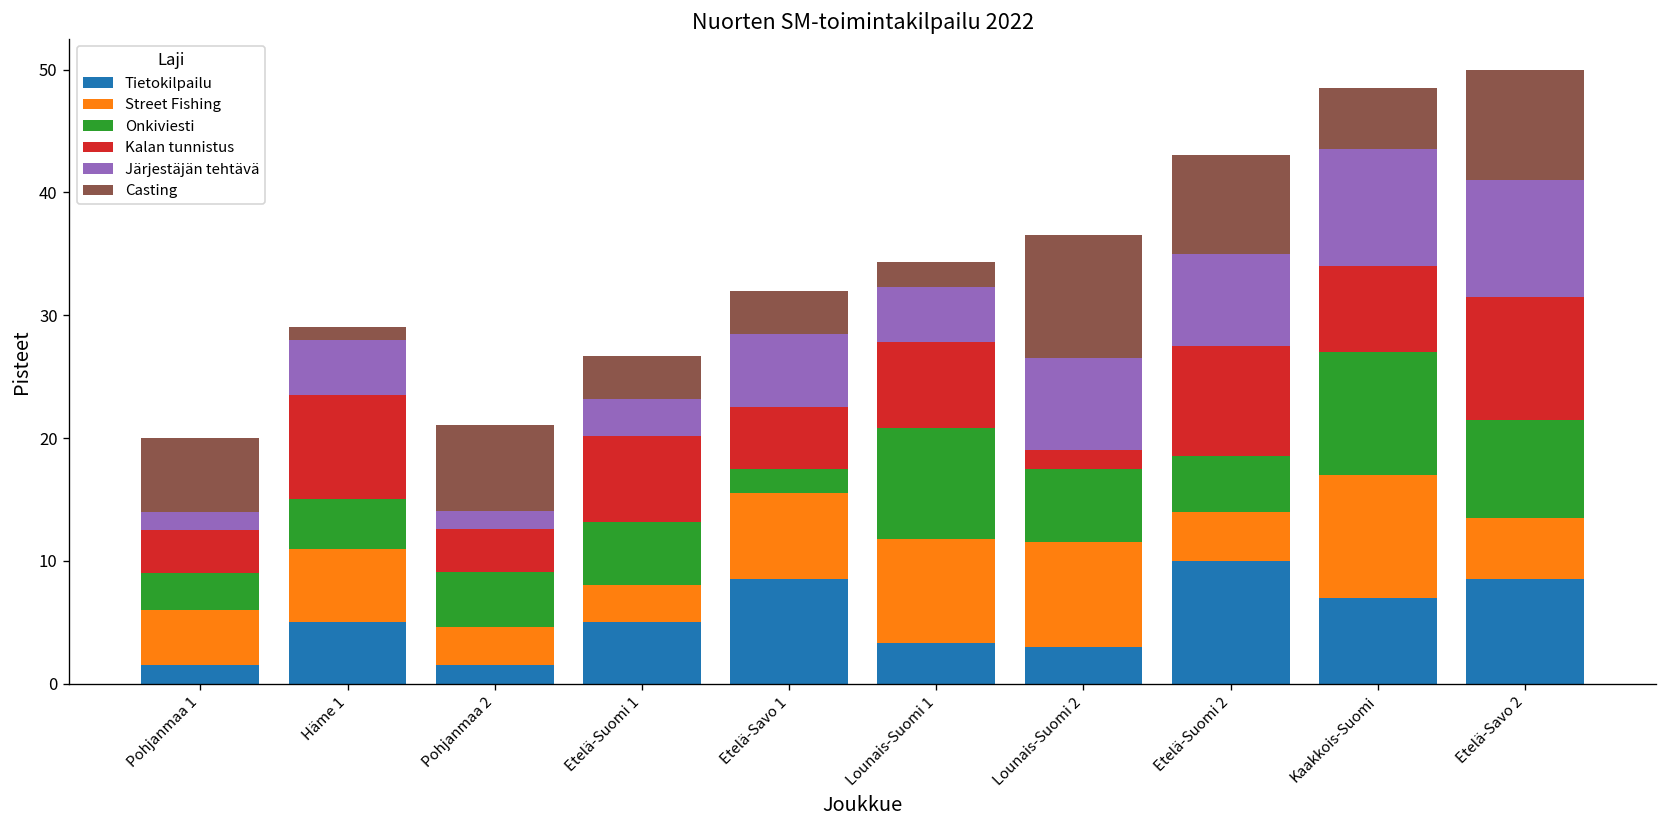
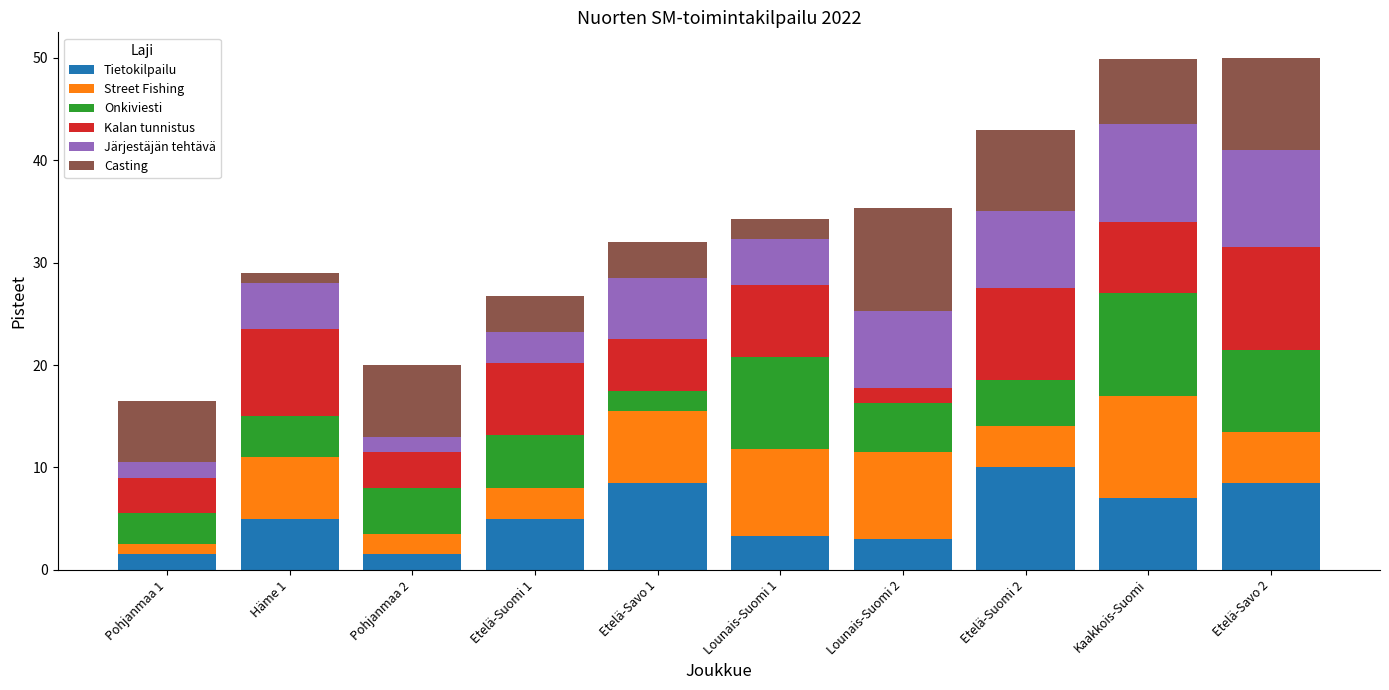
  {
    "Tietokilpailu": {
      "Pohjanmaa 1": 1.5,
      "Häme 1": 5.0,
      "Pohjanmaa 2": 1.5,
      "Etelä-Suomi 1": 5.0,
      "Etelä-Savo 1": 8.5,
      "Lounais-Suomi 1": 3.3,
      "Lounais-Suomi 2": 3.0,
      "Etelä-Suomi 2": 10.0,
      "Kaakkois-Suomi": 7.0,
      "Etelä-Savo 2": 8.5
    },
    "Street Fishing": {
-     "Pohjanmaa 1": 4.5,
+     "Pohjanmaa 1": 1.0,
      "Häme 1": 6.0,
-     "Pohjanmaa 2": 3.1,
+     "Pohjanmaa 2": 2.0,
      "Etelä-Suomi 1": 3.0,
      "Etelä-Savo 1": 7.0,
      "Lounais-Suomi 1": 8.5,
      "Lounais-Suomi 2": 8.5,
      "Etelä-Suomi 2": 4.0,
      "Kaakkois-Suomi": 10.0,
      "Etelä-Savo 2": 5.0
    },
    "Onkiviesti": {
      "Pohjanmaa 1": 3.0,
      "Häme 1": 4.0,
      "Pohjanmaa 2": 4.5,
      "Etelä-Suomi 1": 5.2,
      "Etelä-Savo 1": 2.0,
      "Lounais-Suomi 1": 9.0,
-     "Lounais-Suomi 2": 6.0,
+     "Lounais-Suomi 2": 4.8,
      "Etelä-Suomi 2": 4.5,
      "Kaakkois-Suomi": 10.0,
      "Etelä-Savo 2": 8.0
    },
    "Kalan tunnistus": {
      "Pohjanmaa 1": 3.5,
      "Häme 1": 8.5,
      "Pohjanmaa 2": 3.5,
      "Etelä-Suomi 1": 7.0,
      "Etelä-Savo 1": 5.0,
      "Lounais-Suomi 1": 7.0,
      "Lounais-Suomi 2": 1.5,
      "Etelä-Suomi 2": 9.0,
      "Kaakkois-Suomi": 7.0,
      "Etelä-Savo 2": 10.0
    },
    "Järjestäjän tehtävä": {
      "Pohjanmaa 1": 1.5,
      "Häme 1": 4.5,
      "Pohjanmaa 2": 1.5,
      "Etelä-Suomi 1": 3.0,
      "Etelä-Savo 1": 6.0,
      "Lounais-Suomi 1": 4.5,
      "Lounais-Suomi 2": 7.5,
      "Etelä-Suomi 2": 7.5,
      "Kaakkois-Suomi": 9.5,
      "Etelä-Savo 2": 9.5
    },
    "Casting": {
      "Pohjanmaa 1": 6.0,
      "Häme 1": 1.0,
      "Pohjanmaa 2": 7.0,
      "Etelä-Suomi 1": 3.5,
      "Etelä-Savo 1": 3.5,
      "Lounais-Suomi 1": 2.0,
      "Lounais-Suomi 2": 10.0,
      "Etelä-Suomi 2": 8.0,
-     "Kaakkois-Suomi": 5.0,
+     "Kaakkois-Suomi": 6.4,
      "Etelä-Savo 2": 9.0
    }
  }
